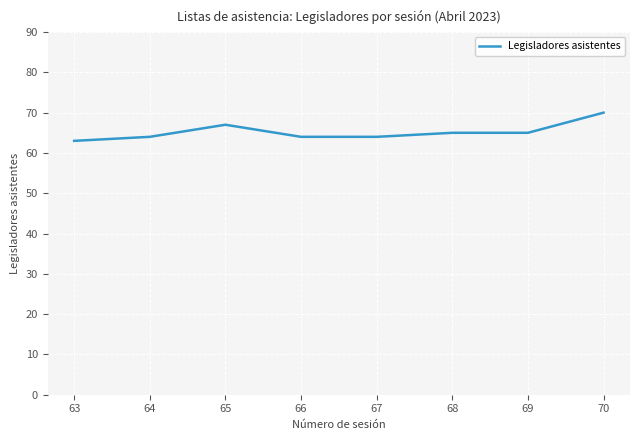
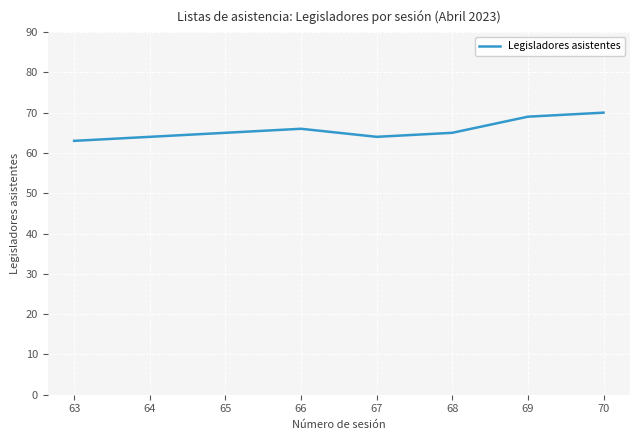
  {
    "63": 63,
    "64": 64,
-   "65": 67,
-   "66": 64,
+   "65": 65,
+   "66": 66,
    "67": 64,
    "68": 65,
-   "69": 65,
+   "69": 69,
    "70": 70
  }
